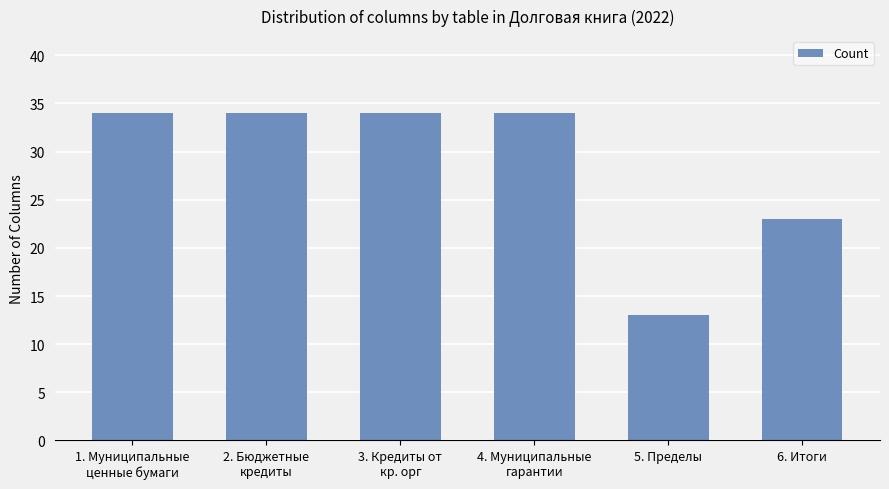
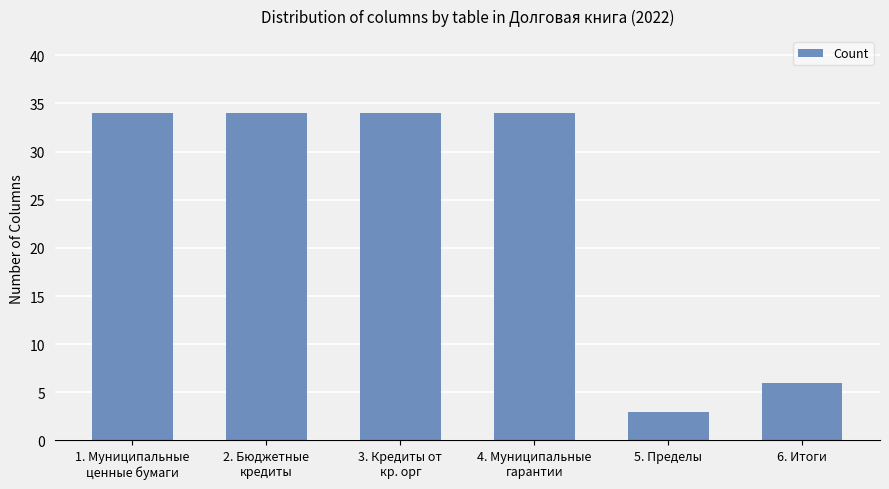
  {
    "1. Муниципальные ценные бумаги": 34,
    "2. Бюджетные кредиты": 34,
    "3. Кредиты от кр. орг": 34,
    "4. Муниципальные гарантии": 34,
-   "5. Пределы": 13,
-   "6. Итоги": 23
+   "5. Пределы": 3,
+   "6. Итоги": 6
  }
